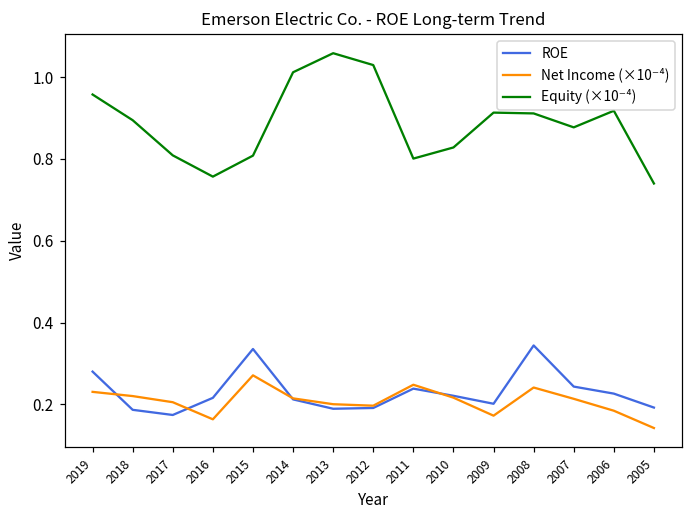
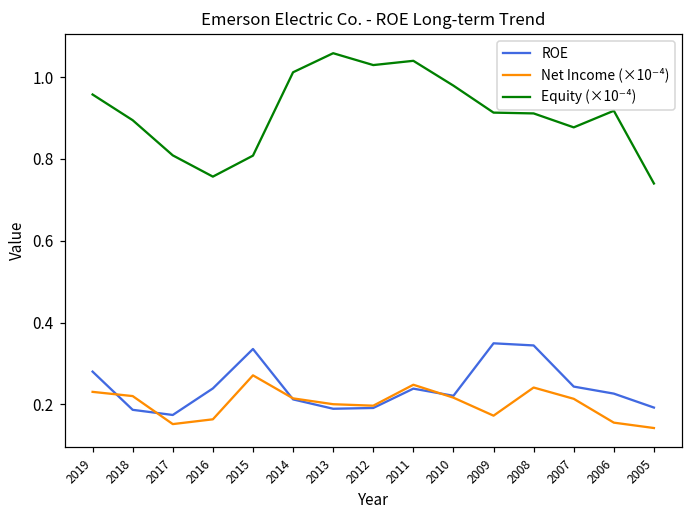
  {
    "ROE": {
      "2019": 0.28,
      "2018": 0.19,
      "2017": 0.17,
-     "2016": 0.22,
+     "2016": 0.24,
      "2015": 0.34,
      "2013": 0.19,
      "2011": 0.24,
-     "2009": 0.20,
+     "2009": 0.35,
      "2008": 0.34,
      "2007": 0.24,
      "2006": 0.23,
      "2005": 0.19
    },
    "Net Income (×10⁻⁴)": {
      "2019": 0.23,
      "2018": 0.22,
-     "2017": 0.21,
+     "2017": 0.15,
      "2016": 0.16,
      "2015": 0.27,
      "2013": 0.20,
      "2011": 0.25,
      "2009": 0.17,
      "2008": 0.24,
      "2007": 0.21,
-     "2006": 0.18,
+     "2006": 0.16,
      "2005": 0.14
    },
    "Equity (×10⁻⁴)": {
      "2019": 0.96,
      "2018": 0.89,
      "2017": 0.81,
      "2016": 0.76,
      "2015": 0.81,
      "2014": 1.01,
      "2013": 1.06,
      "2012": 1.03,
-     "2011": 0.80,
-     "2010": 0.83,
+     "2011": 1.04,
+     "2010": 0.98,
      "2009": 0.91,
      "2008": 0.91,
      "2007": 0.88,
      "2006": 0.92,
      "2005": 0.74
    }
  }
